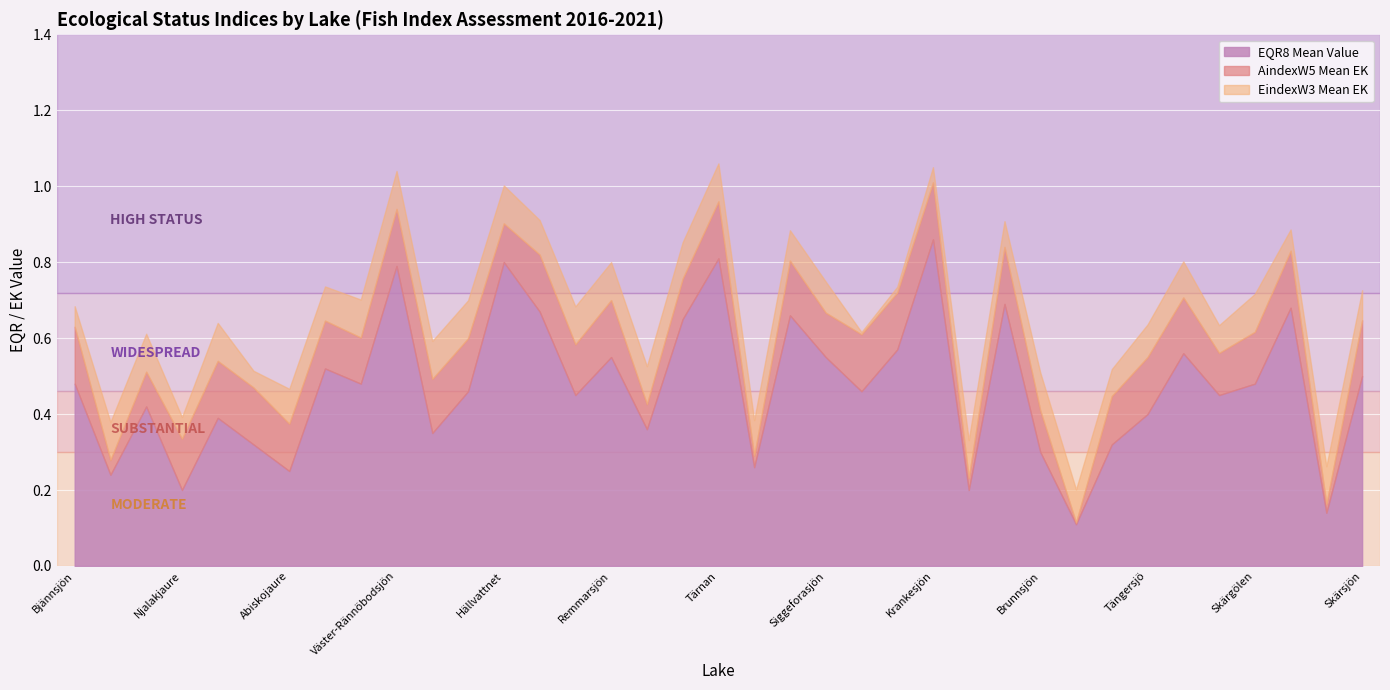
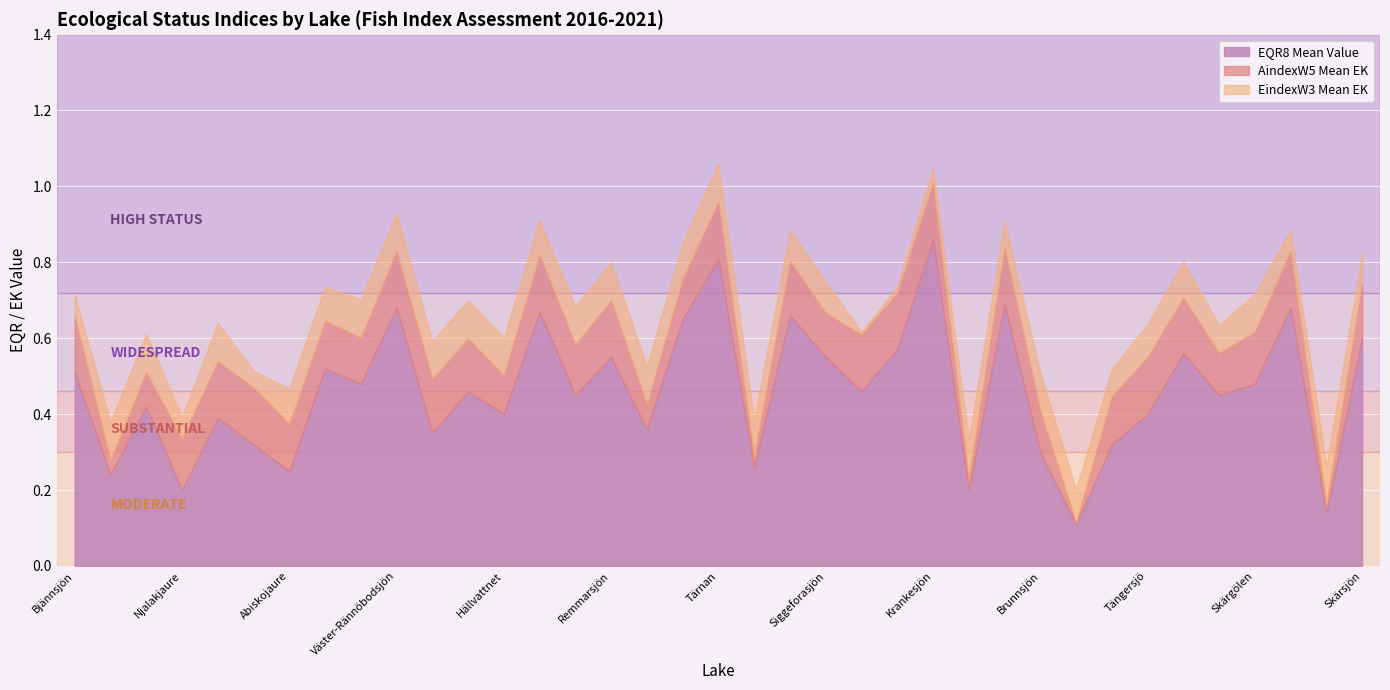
  {
    "EQR8 Mean Value": {
-     "Bjännsjön": 0.48,
+     "Bjännsjön": 0.51,
      "Njalakjaure": 0.20,
      "Abiskojaure": 0.25,
-     "Väster-Rännöbodsjön": 0.79,
-     "Hällvattnet": 0.8,
+     "Väster-Rännöbodsjön": 0.68,
+     "Hällvattnet": 0.4,
      "Remmarsjön": 0.55,
      "Tärnan": 0.81,
      "Siggeforasjön": 0.55,
      "Krankesjön": 0.86,
      "Brunnsjön": 0.30,
      "Tängersjö": 0.40,
      "Skärgölen": 0.48,
-     "Skärsjön": 0.5
+     "Skärsjön": 0.6
    }
  }
